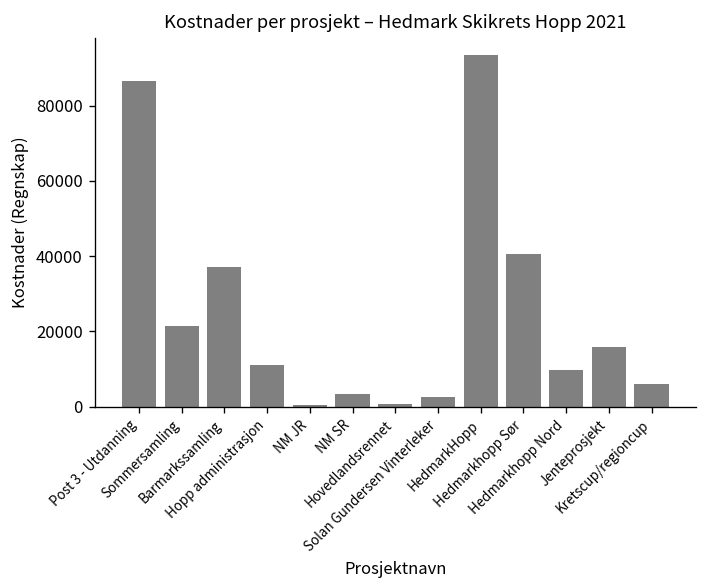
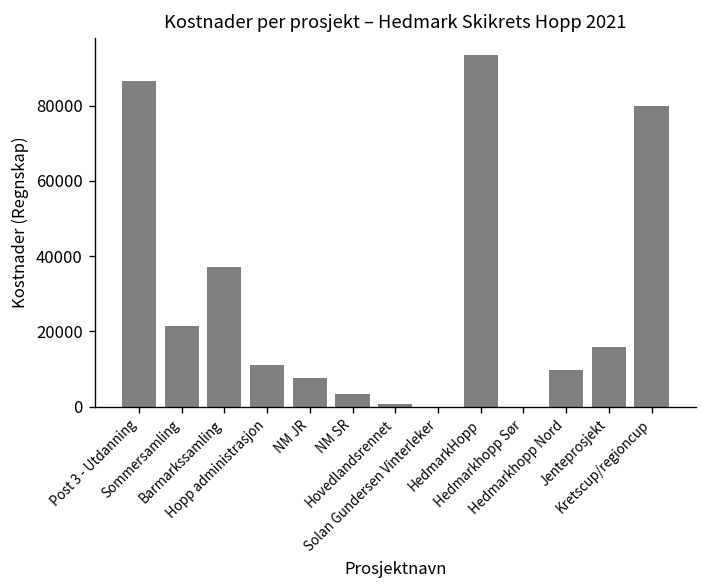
  {
    "Post 3 - Utdanning": 87000,
    "Sommersamling": 21000,
    "Barmarkssamling": 37000,
    "Hopp administrasjon": 11000,
-   "NM JR": 1000,
+   "NM JR": 8000,
    "NM SR": 3000,
-   "Solan Gundersen Vinterleker": 3000,
+   "Solan Gundersen Vinterleker": 0,
    "HedmarkHopp": 93000,
-   "Hedmarkhopp Sør": 41000,
+   "Hedmarkhopp Sør": 0,
    "Hedmarkhopp Nord": 10000,
    "Jenteprosjekt": 16000,
-   "Kretscup/regioncup": 6000
+   "Kretscup/regioncup": 80000
  }
